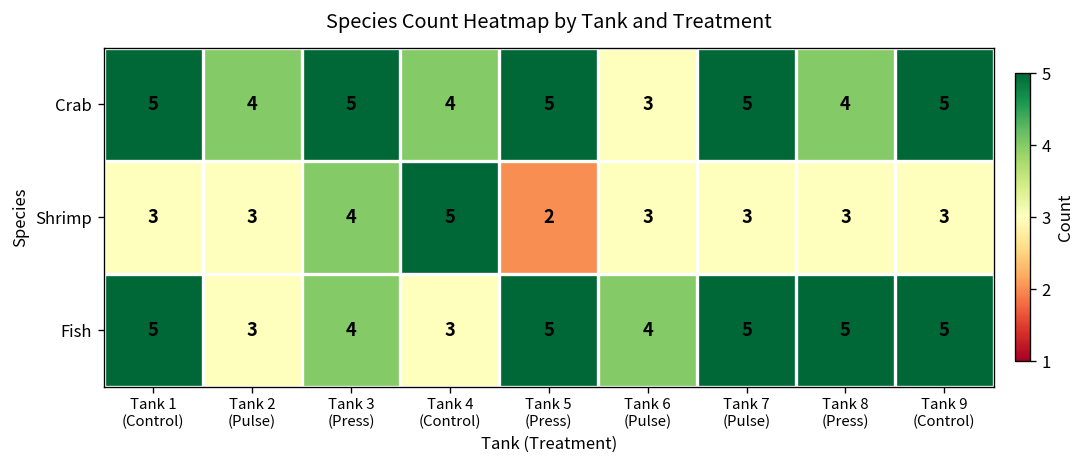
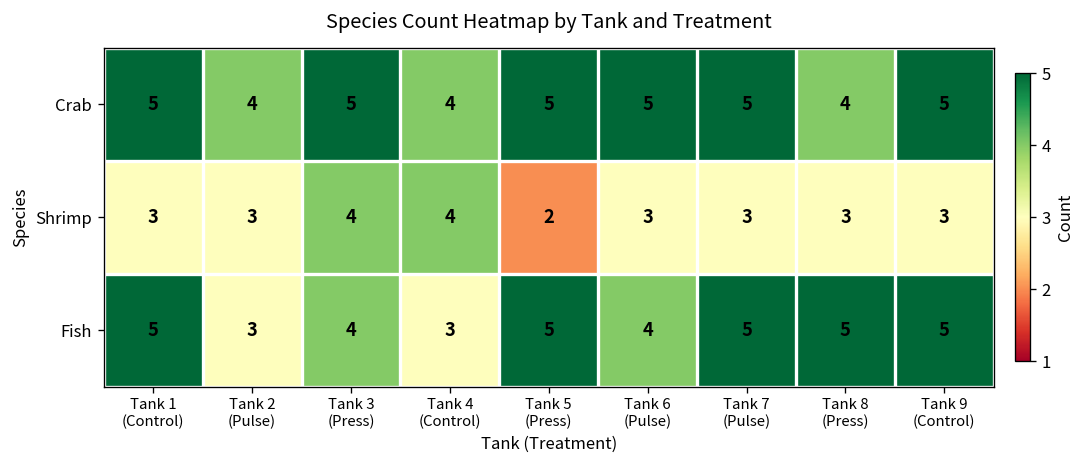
  {
    "Crab": {
      "Tank 1 (Control)": 5,
      "Tank 2 (Pulse)": 4,
      "Tank 3 (Press)": 5,
      "Tank 4 (Control)": 4,
      "Tank 5 (Press)": 5,
-     "Tank 6 (Pulse)": 3,
+     "Tank 6 (Pulse)": 5,
      "Tank 7 (Pulse)": 5,
      "Tank 8 (Press)": 4,
      "Tank 9 (Control)": 5
    },
    "Shrimp": {
      "Tank 1 (Control)": 3,
      "Tank 2 (Pulse)": 3,
      "Tank 3 (Press)": 4,
-     "Tank 4 (Control)": 5,
+     "Tank 4 (Control)": 4,
      "Tank 5 (Press)": 2,
      "Tank 6 (Pulse)": 3,
      "Tank 7 (Pulse)": 3,
      "Tank 8 (Press)": 3,
      "Tank 9 (Control)": 3
    },
    "Fish": {
      "Tank 1 (Control)": 5,
      "Tank 2 (Pulse)": 3,
      "Tank 3 (Press)": 4,
      "Tank 4 (Control)": 3,
      "Tank 5 (Press)": 5,
      "Tank 6 (Pulse)": 4,
      "Tank 7 (Pulse)": 5,
      "Tank 8 (Press)": 5,
      "Tank 9 (Control)": 5
    }
  }
